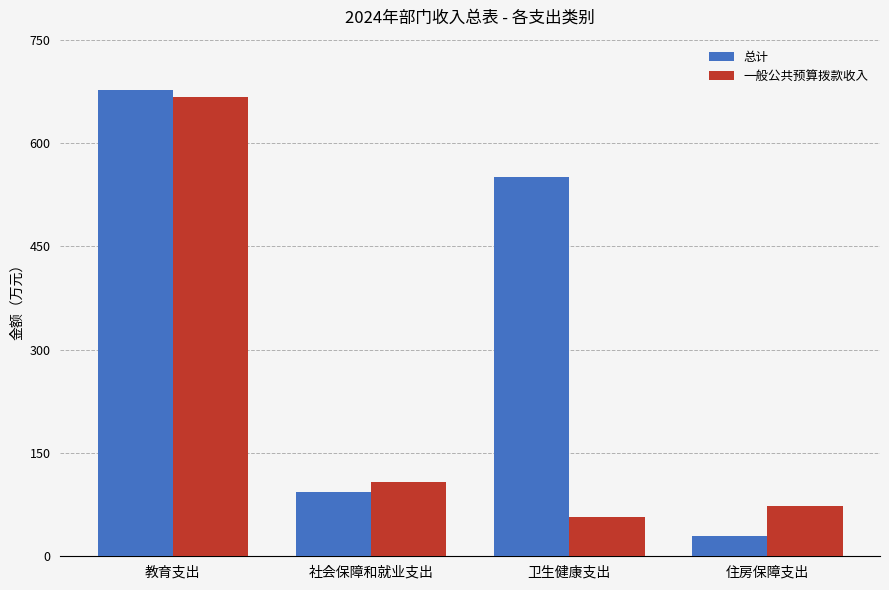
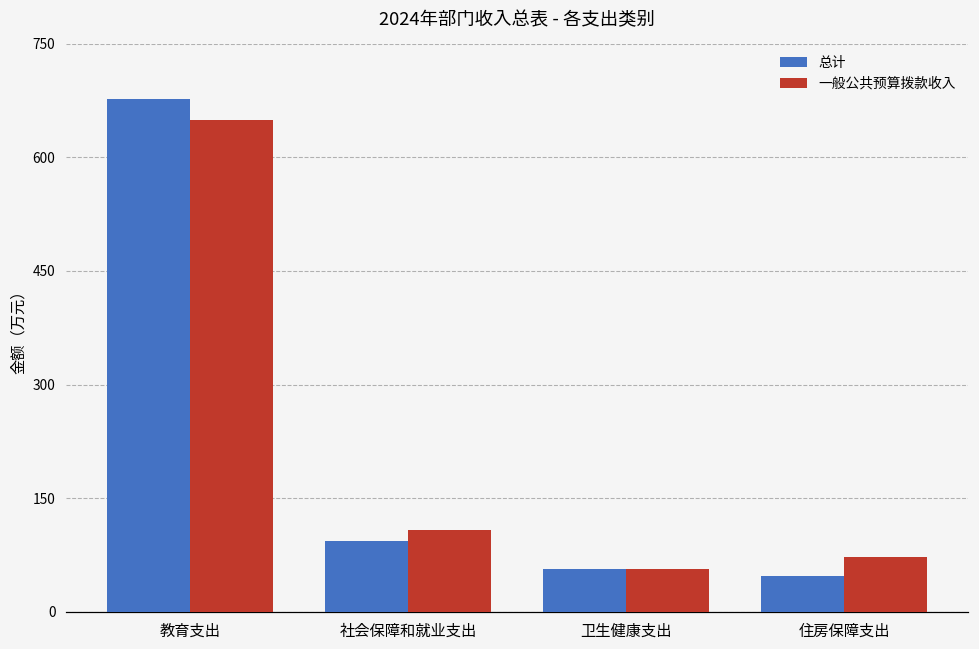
  {
    "总计": {
      "教育支出": 680,
      "社会保障和就业支出": 90,
-     "卫生健康支出": 550,
-     "住房保障支出": 30
+     "卫生健康支出": 60,
+     "住房保障支出": 50
    },
    "一般公共预算拨款收入": {
-     "教育支出": 670,
+     "教育支出": 650,
      "社会保障和就业支出": 110,
      "卫生健康支出": 60,
      "住房保障支出": 70
    }
  }
